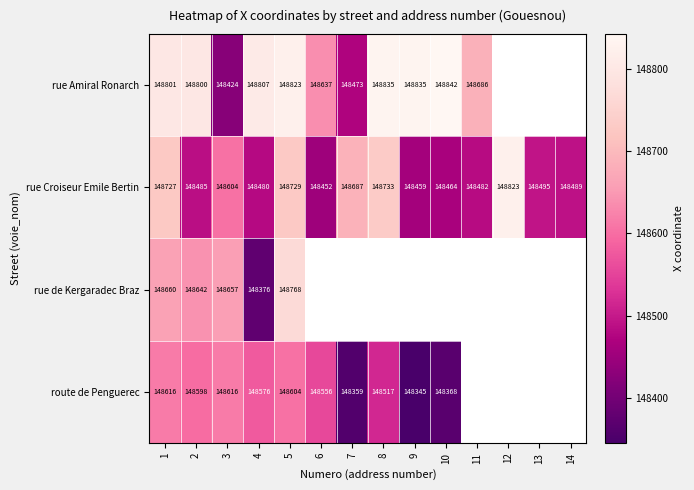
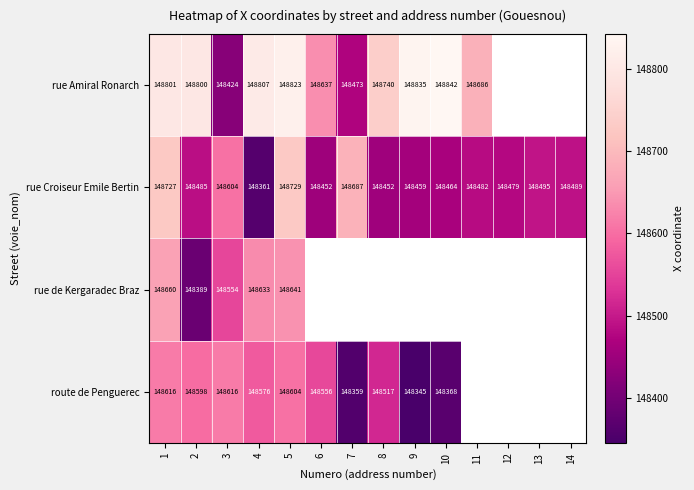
  {
    "rue Amiral Ronarch": {
      "1": 148801,
      "2": 148800,
      "3": 148424,
      "4": 148807,
      "5": 148823,
      "6": 148637,
      "7": 148473,
-     "8": 148835,
+     "8": 148740,
      "9": 148835,
      "10": 148842,
      "11": 148686
    },
    "rue Croiseur Emile Bertin": {
      "1": 148727,
      "2": 148485,
      "3": 148604,
-     "4": 148480,
+     "4": 148361,
      "5": 148729,
      "6": 148452,
      "7": 148687,
-     "8": 148733,
+     "8": 148452,
      "9": 148459,
      "10": 148464,
      "11": 148482,
-     "12": 148823,
+     "12": 148479,
      "13": 148495,
      "14": 148489
    },
    "rue de Kergaradec Braz": {
      "1": 148660,
-     "2": 148642,
-     "3": 148657,
-     "4": 148376,
-     "5": 148768
+     "2": 148389,
+     "3": 148554,
+     "4": 148633,
+     "5": 148641
    },
    "route de Penguerec": {
      "1": 148616,
      "2": 148598,
      "3": 148616,
      "4": 148576,
      "5": 148604,
      "6": 148556,
      "7": 148359,
      "8": 148517,
      "9": 148345,
      "10": 148368
    }
  }
